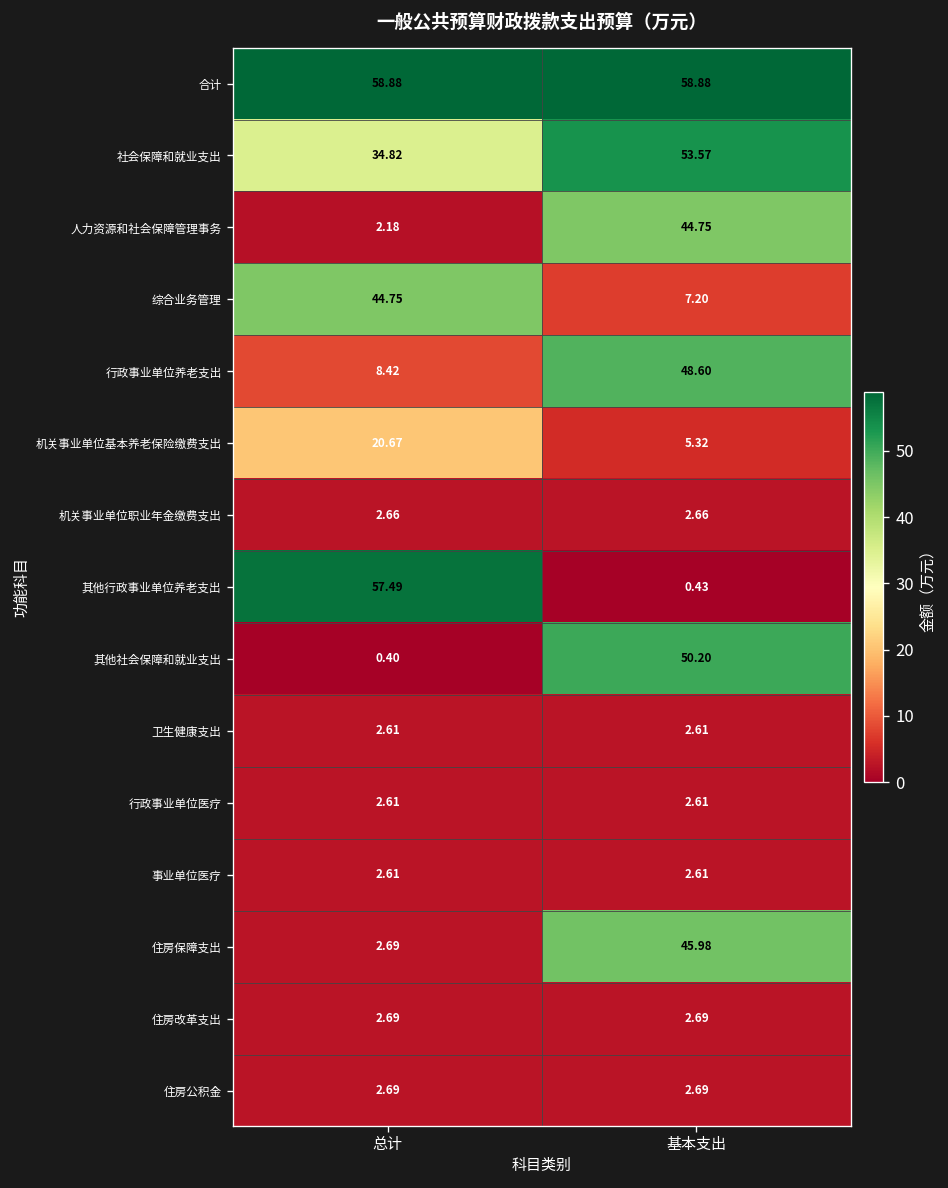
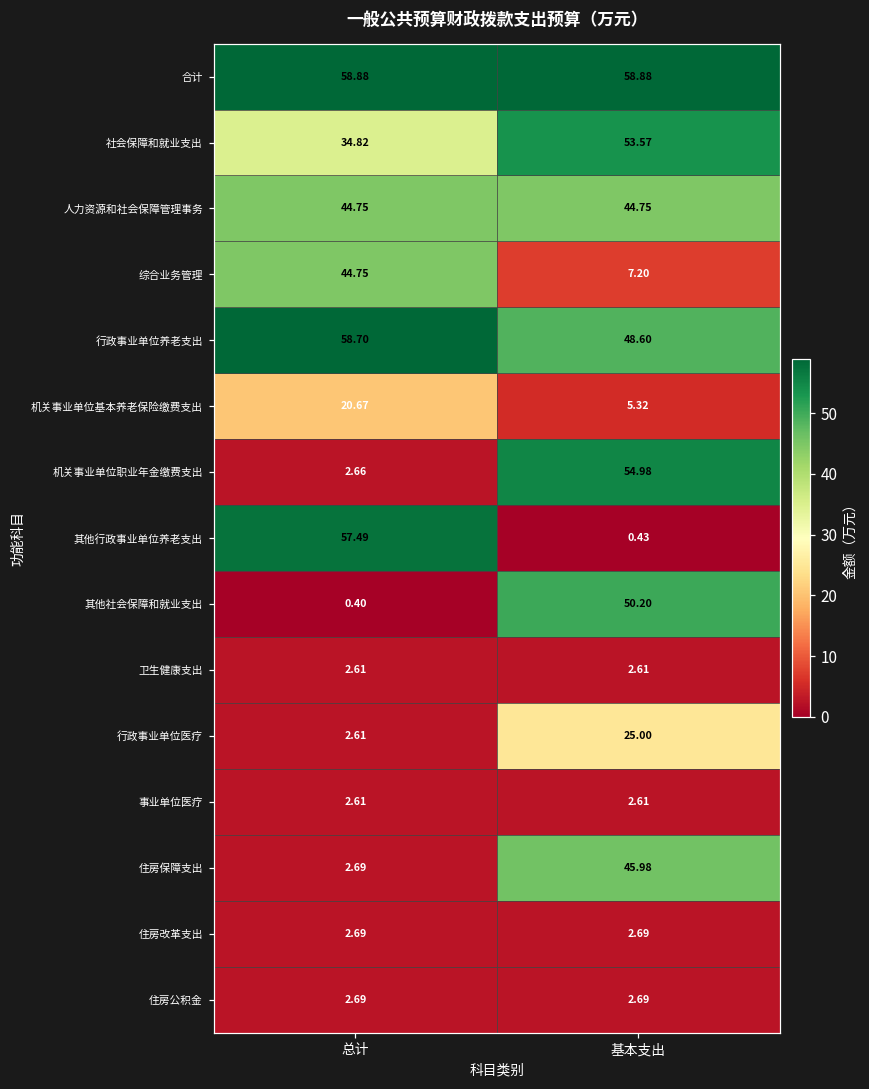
  {
    "合计": {
      "总计": 58.88,
      "基本支出": 58.88
    },
    "社会保障和就业支出": {
      "总计": 34.82,
      "基本支出": 53.57
    },
    "人力资源和社会保障管理事务": {
-     "总计": 2.18,
+     "总计": 44.75,
      "基本支出": 44.75
    },
    "综合业务管理": {
      "总计": 44.75,
      "基本支出": 7.20
    },
    "行政事业单位养老支出": {
-     "总计": 8.42,
+     "总计": 58.70,
      "基本支出": 48.60
    },
    "机关事业单位基本养老保险缴费支出": {
      "总计": 20.67,
      "基本支出": 5.32
    },
    "机关事业单位职业年金缴费支出": {
      "总计": 2.66,
-     "基本支出": 2.66
+     "基本支出": 54.98
    },
    "其他行政事业单位养老支出": {
      "总计": 57.49,
      "基本支出": 0.43
    },
    "其他社会保障和就业支出": {
      "总计": 0.40,
      "基本支出": 50.20
    },
    "卫生健康支出": {
      "总计": 2.61,
      "基本支出": 2.61
    },
    "行政事业单位医疗": {
      "总计": 2.61,
-     "基本支出": 2.61
+     "基本支出": 25.00
    },
    "事业单位医疗": {
      "总计": 2.61,
      "基本支出": 2.61
    },
    "住房保障支出": {
      "总计": 2.69,
      "基本支出": 45.98
    },
    "住房改革支出": {
      "总计": 2.69,
      "基本支出": 2.69
    },
    "住房公积金": {
      "总计": 2.69,
      "基本支出": 2.69
    }
  }
